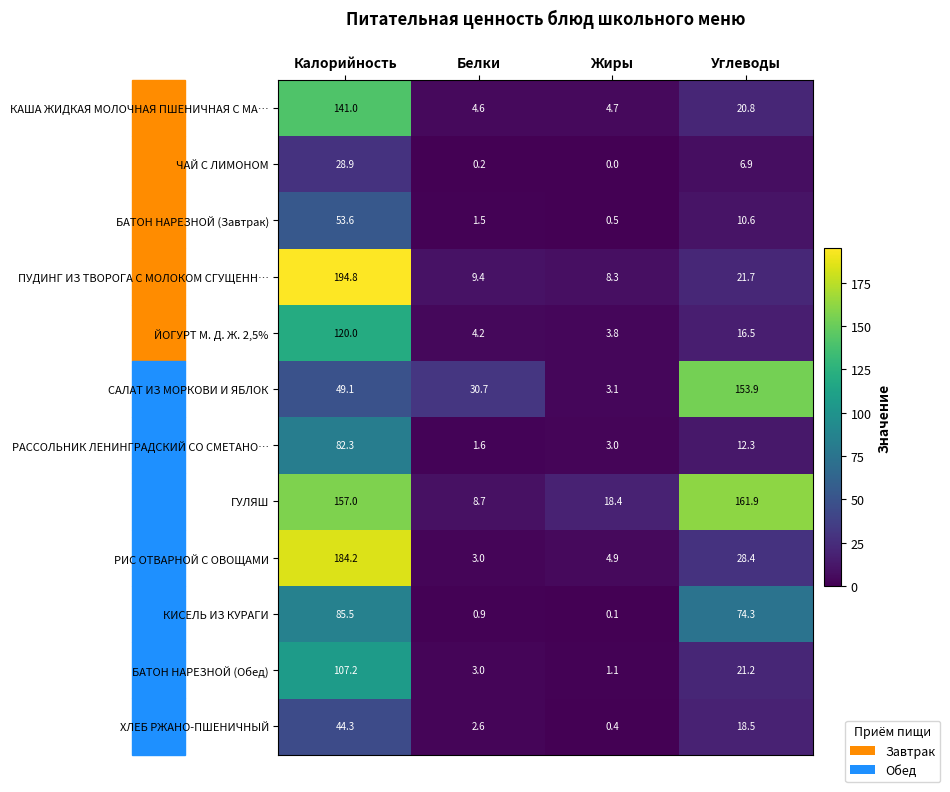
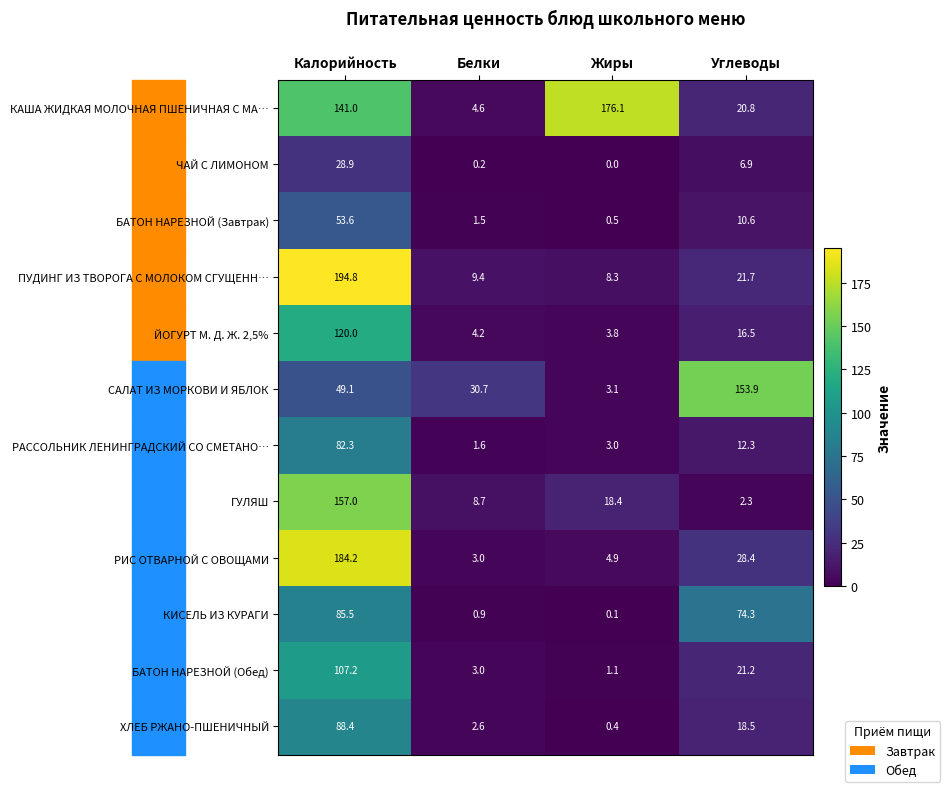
  {
    "КАША ЖИДКАЯ МОЛОЧНАЯ ПШЕНИЧНАЯ С МА…": {
      "Калорийность": 141.0,
      "Белки": 4.6,
-     "Жиры": 4.7,
+     "Жиры": 176.1,
      "Углеводы": 20.8
    },
    "ЧАЙ С ЛИМОНОМ": {
      "Калорийность": 28.9,
      "Белки": 0.2,
      "Жиры": 0.0,
      "Углеводы": 6.9
    },
    "БАТОН НАРЕЗНОЙ (Завтрак)": {
      "Калорийность": 53.6,
      "Белки": 1.5,
      "Жиры": 0.5,
      "Углеводы": 10.6
    },
    "ПУДИНГ ИЗ ТВОРОГА С МОЛОКОМ СГУЩЕНН…": {
      "Калорийность": 194.8,
      "Белки": 9.4,
      "Жиры": 8.3,
      "Углеводы": 21.7
    },
    "ЙОГУРТ М. Д. Ж. 2,5%": {
      "Калорийность": 120.0,
      "Белки": 4.2,
      "Жиры": 3.8,
      "Углеводы": 16.5
    },
    "САЛАТ ИЗ МОРКОВИ И ЯБЛОК": {
      "Калорийность": 49.1,
      "Белки": 30.7,
      "Жиры": 3.1,
      "Углеводы": 153.9
    },
    "РАССОЛЬНИК ЛЕНИНГРАДСКИЙ СО СМЕТАНО…": {
      "Калорийность": 82.3,
      "Белки": 1.6,
      "Жиры": 3.0,
      "Углеводы": 12.3
    },
    "ГУЛЯШ": {
      "Калорийность": 157.0,
      "Белки": 8.7,
      "Жиры": 18.4,
-     "Углеводы": 161.9
+     "Углеводы": 2.3
    },
    "РИС ОТВАРНОЙ С ОВОЩАМИ": {
      "Калорийность": 184.2,
      "Белки": 3.0,
      "Жиры": 4.9,
      "Углеводы": 28.4
    },
    "КИСЕЛЬ ИЗ КУРАГИ": {
      "Калорийность": 85.5,
      "Белки": 0.9,
      "Жиры": 0.1,
      "Углеводы": 74.3
    },
    "БАТОН НАРЕЗНОЙ (Обед)": {
      "Калорийность": 107.2,
      "Белки": 3.0,
      "Жиры": 1.1,
      "Углеводы": 21.2
    },
    "ХЛЕБ РЖАНО-ПШЕНИЧНЫЙ": {
-     "Калорийность": 44.3,
+     "Калорийность": 88.4,
      "Белки": 2.6,
      "Жиры": 0.4,
      "Углеводы": 18.5
    }
  }
